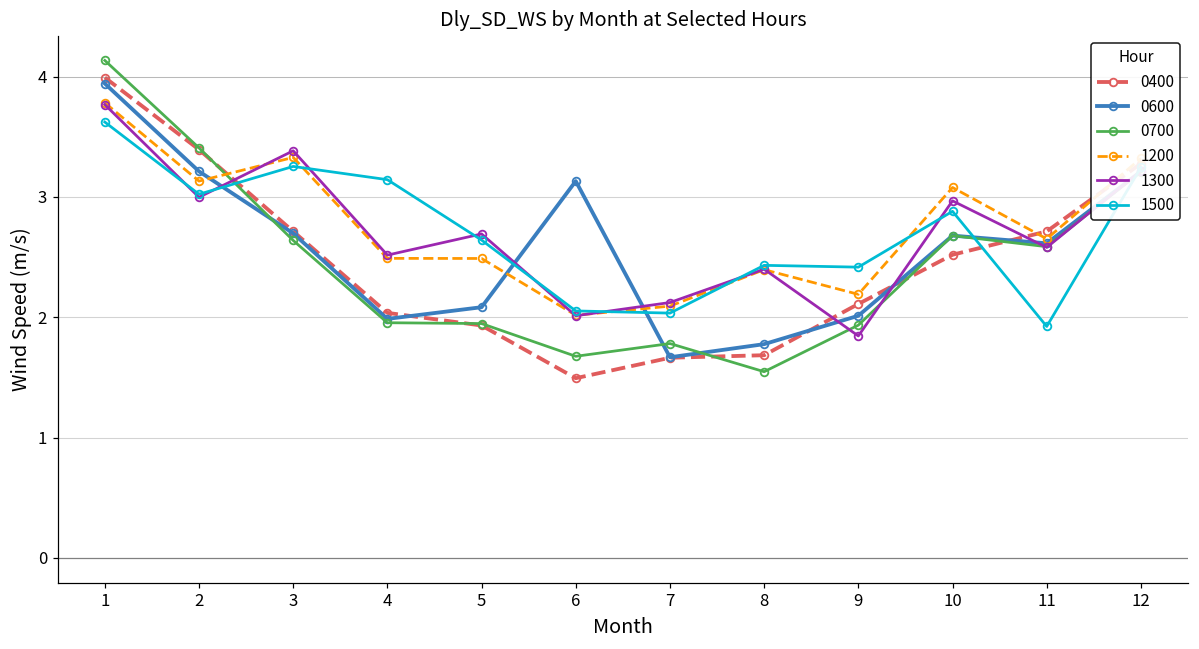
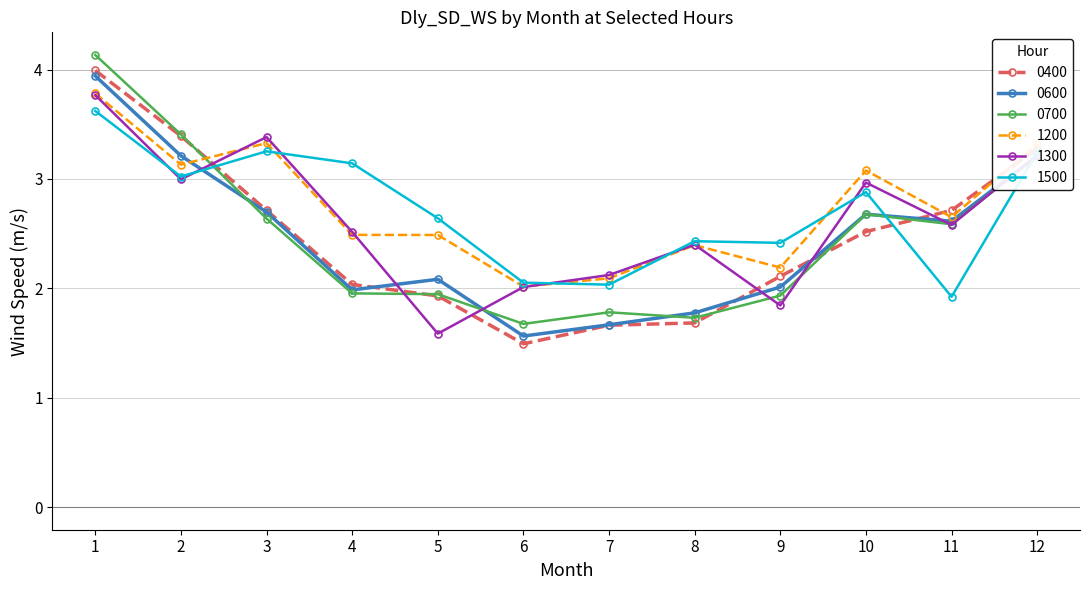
  {
    "0400": {
      "1": 3.99,
      "4": 2.04,
      "6": 1.49,
      "8": 1.68,
      "9": 2.11,
      "10": 2.52,
      "11": 2.71
    },
    "0600": {
      "1": 3.94,
      "2": 3.21,
      "4": 1.99,
      "5": 2.08,
-     "6": 3.13,
+     "6": 1.56,
      "8": 1.78,
      "9": 2.01,
      "11": 2.61
    },
    "0700": {
      "1": 4.13,
      "3": 2.64,
      "4": 1.95,
      "6": 1.68,
      "7": 1.78,
-     "8": 1.55,
+     "8": 1.73,
      "9": 1.93
    },
    "1200": {
      "2": 3.13,
      "3": 3.33,
      "4": 2.49,
      "5": 2.49,
      "7": 2.09,
      "9": 2.19,
      "10": 3.08,
      "11": 2.65
    },
    "1300": {
      "2": 3.00,
      "3": 3.38,
      "4": 2.52,
-     "5": 2.69,
+     "5": 1.59,
      "7": 2.12,
      "9": 1.84,
      "10": 2.97
    },
    "1500": {
      "1": 3.62,
      "2": 3.02,
      "3": 3.25,
      "4": 3.14,
      "5": 2.64,
      "6": 2.05,
      "7": 2.03,
      "8": 2.43,
      "9": 2.42,
      "10": 2.88,
      "11": 1.92
    }
  }
